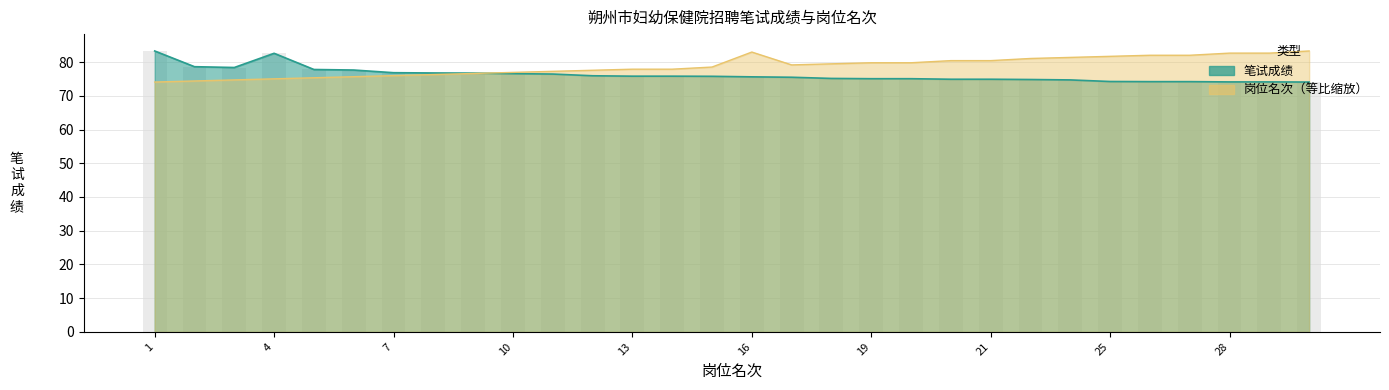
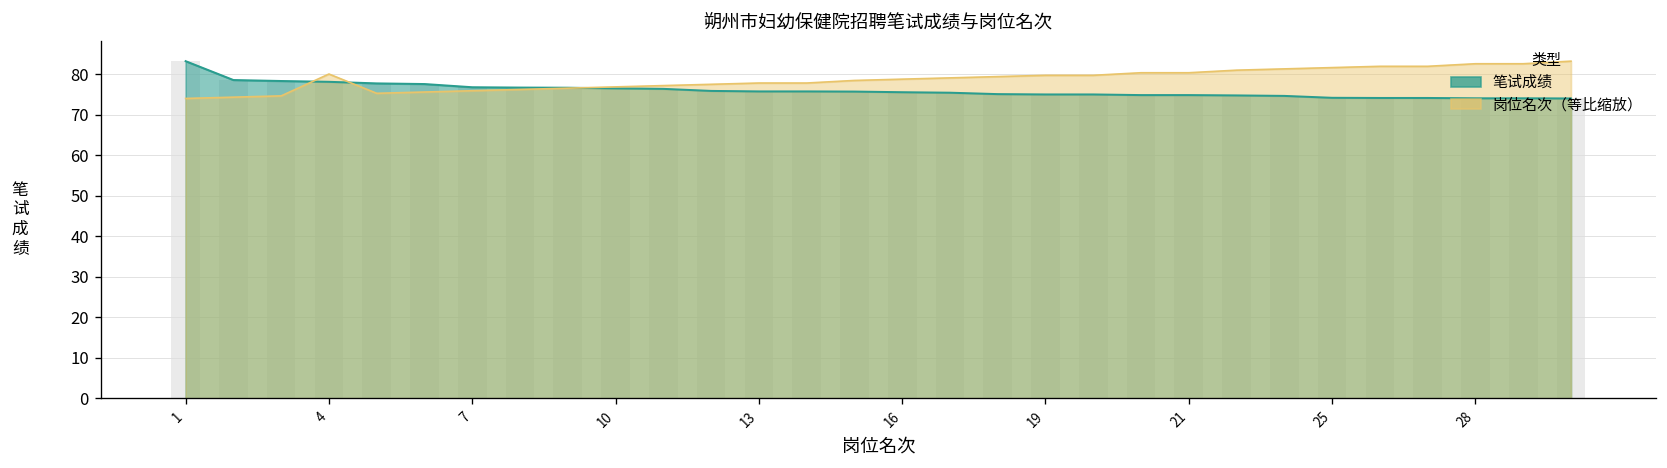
  {
    "笔试成绩": {
      "1": 83,
-     "4": 83,
+     "4": 78,
      "7": 77,
      "16": 76,
      "25": 74
    },
    "岗位名次（等比缩放）": {
      "1": 74,
-     "4": 75,
+     "4": 80,
      "7": 76,
-     "16": 83,
+     "16": 79,
      "25": 82
    }
  }
